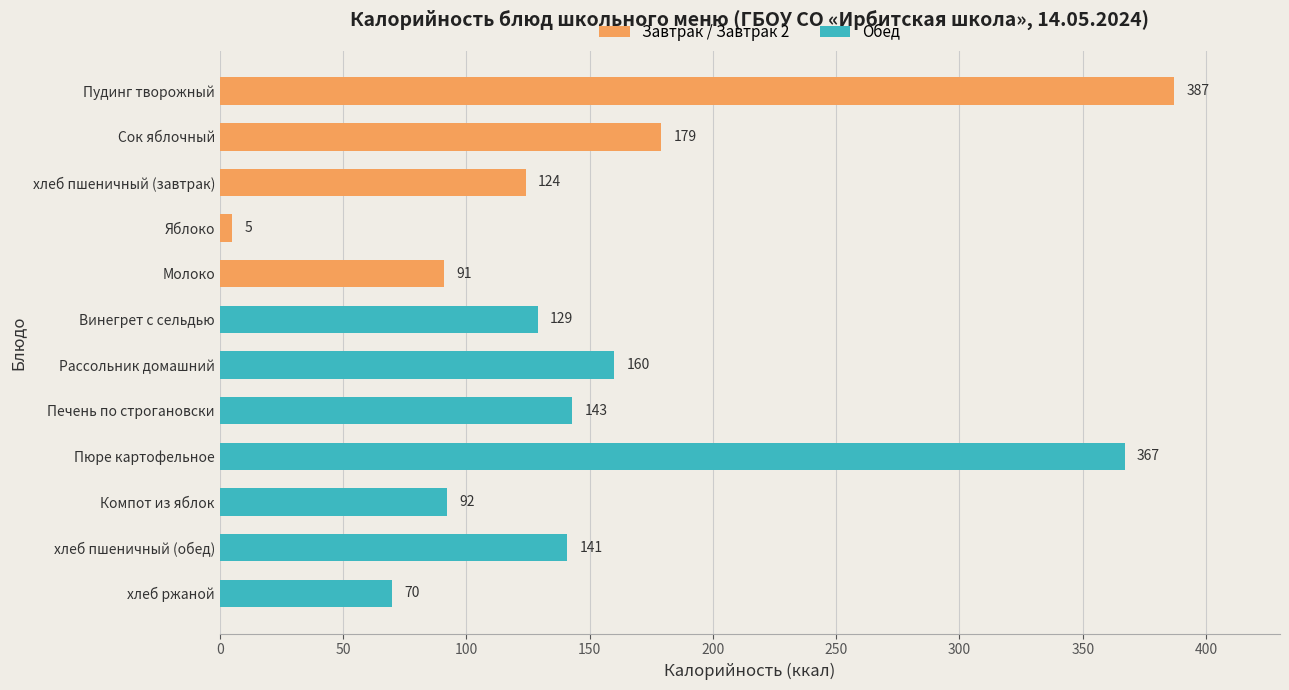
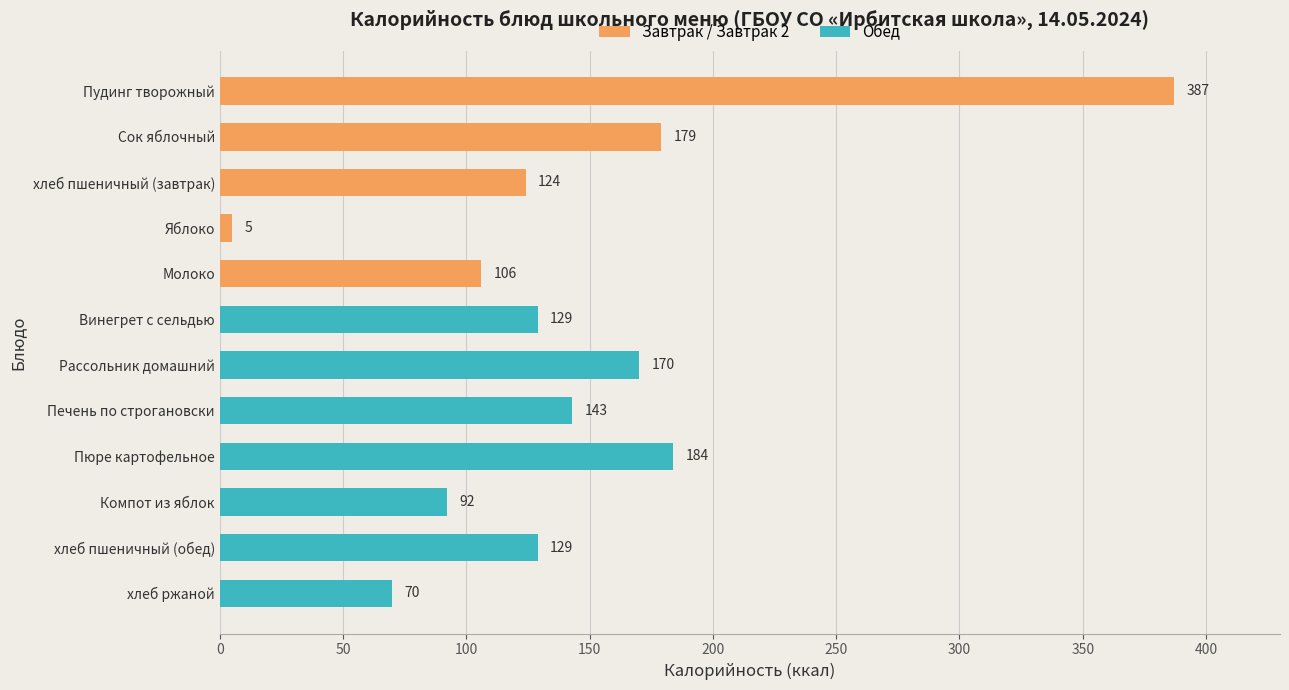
  {
    "Пудинг творожный": 387,
    "Сок яблочный": 179,
    "хлеб пшеничный (завтрак)": 124,
    "Яблоко": 5,
-   "Молоко": 91,
+   "Молоко": 106,
    "Винегрет с сельдью": 129,
-   "Рассольник домашний": 160,
+   "Рассольник домашний": 170,
    "Печень по строгановски": 143,
-   "Пюре картофельное": 367,
+   "Пюре картофельное": 184,
    "Компот из яблок": 92,
-   "хлеб пшеничный (обед)": 141,
+   "хлеб пшеничный (обед)": 129,
    "хлеб ржаной": 70
  }
